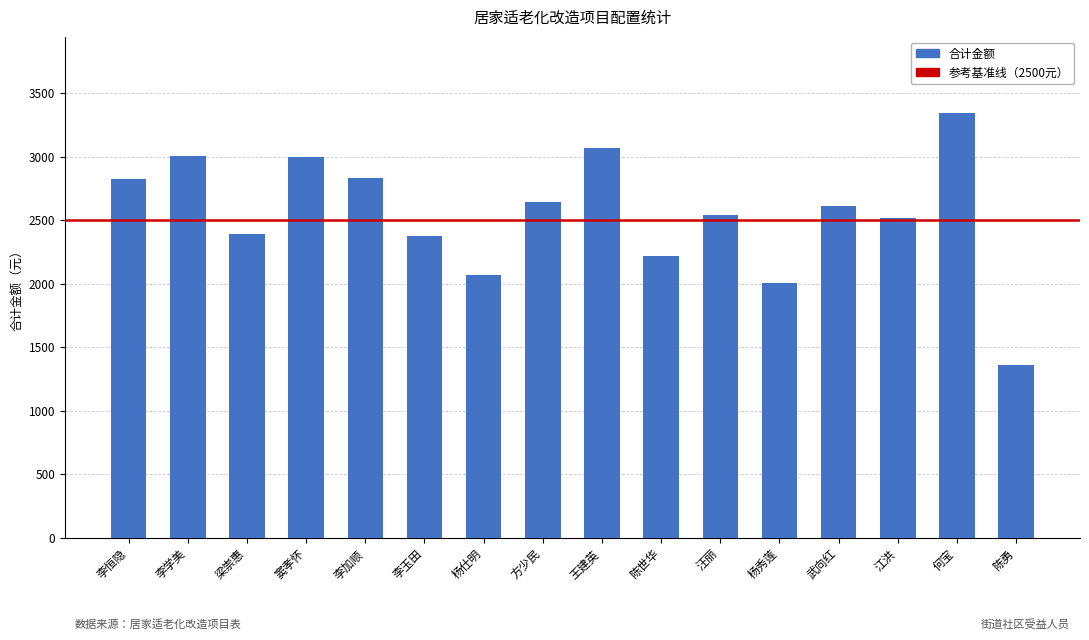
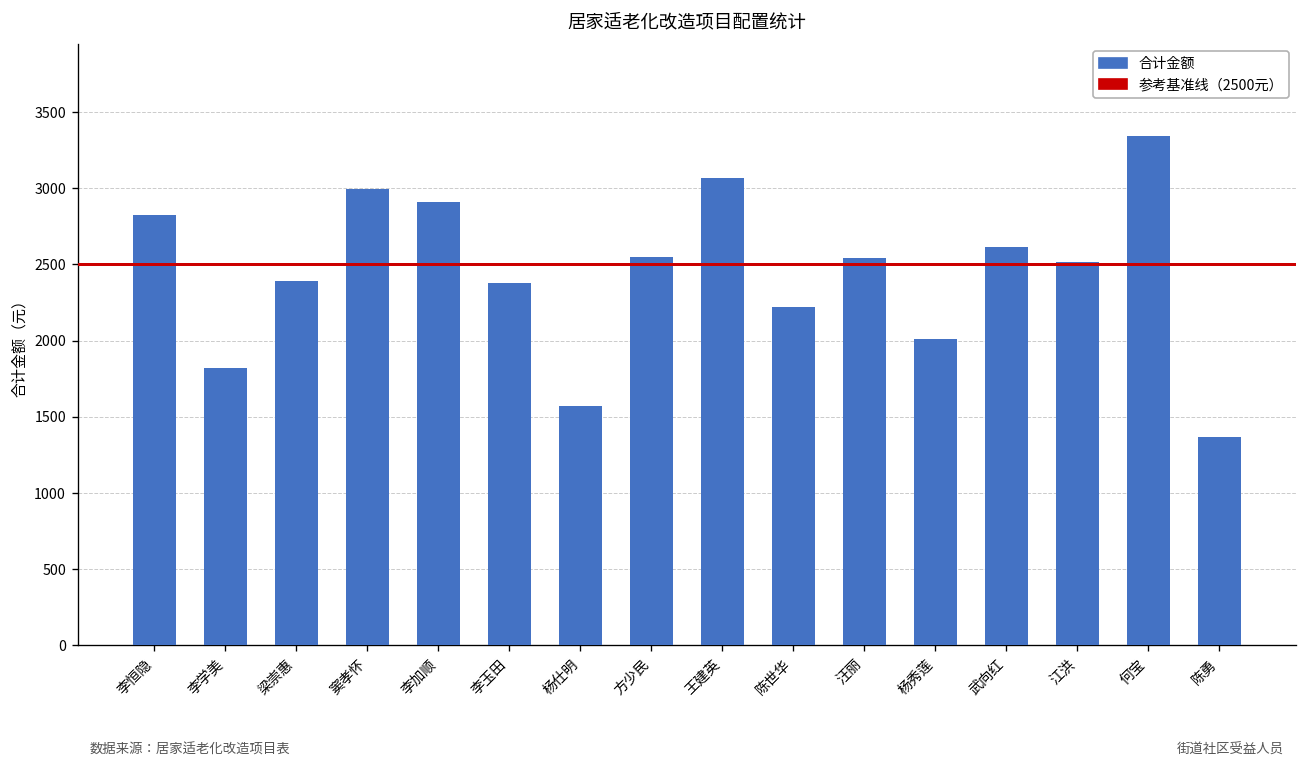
  {
    "李恒隐": 2820,
-   "李学美": 3000,
+   "李学美": 1820,
    "梁崇惠": 2390,
    "窦孝怀": 3000,
-   "李加顺": 2830,
+   "李加顺": 2910,
    "李玉田": 2380,
-   "杨仕明": 2070,
-   "方少民": 2650,
+   "杨仕明": 1570,
+   "方少民": 2550,
    "王建英": 3070,
    "陈世华": 2220,
    "汪丽": 2540,
    "杨秀莲": 2010,
    "武向红": 2610,
    "江洪": 2520,
    "何宝": 3340,
    "陈勇": 1360
  }
